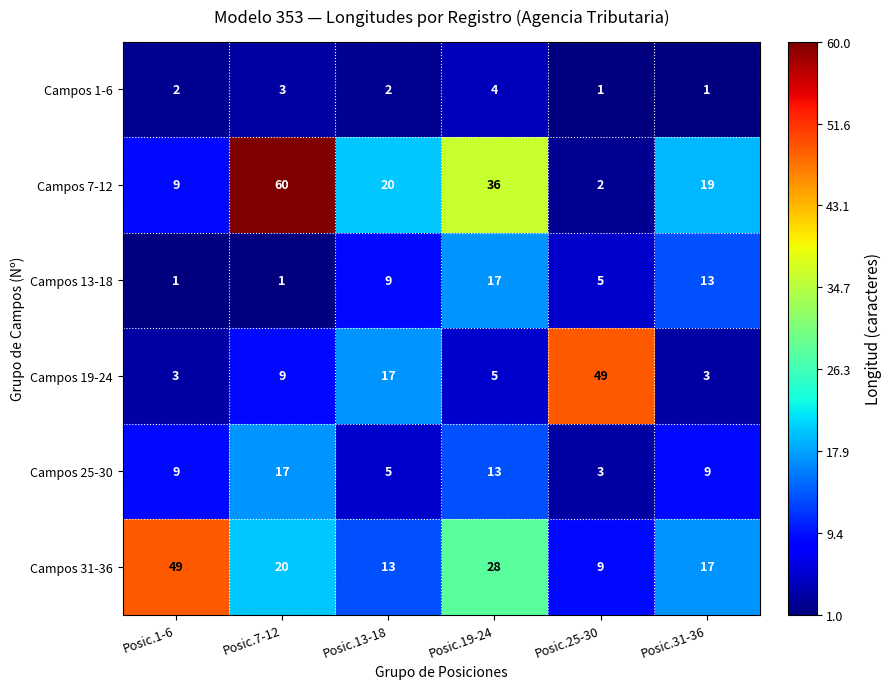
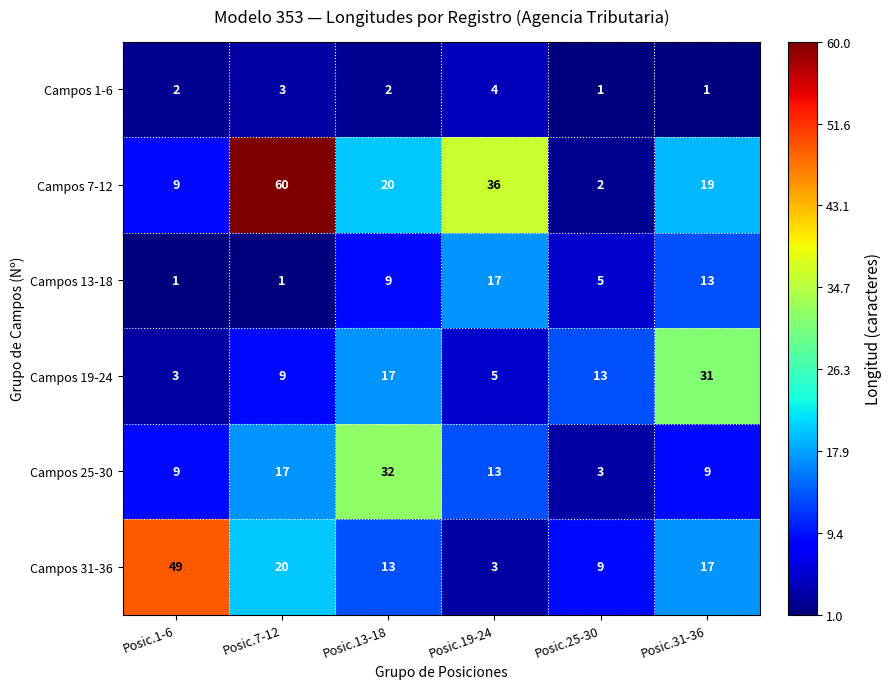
  {
    "Campos 1-6": {
      "Posic.1-6": 2,
      "Posic.7-12": 3,
      "Posic.13-18": 2,
      "Posic.19-24": 4,
      "Posic.25-30": 1,
      "Posic.31-36": 1
    },
    "Campos 7-12": {
      "Posic.1-6": 9,
      "Posic.7-12": 60,
      "Posic.13-18": 20,
      "Posic.19-24": 36,
      "Posic.25-30": 2,
      "Posic.31-36": 19
    },
    "Campos 13-18": {
      "Posic.1-6": 1,
      "Posic.7-12": 1,
      "Posic.13-18": 9,
      "Posic.19-24": 17,
      "Posic.25-30": 5,
      "Posic.31-36": 13
    },
    "Campos 19-24": {
      "Posic.1-6": 3,
      "Posic.7-12": 9,
      "Posic.13-18": 17,
      "Posic.19-24": 5,
-     "Posic.25-30": 49,
-     "Posic.31-36": 3
+     "Posic.25-30": 13,
+     "Posic.31-36": 31
    },
    "Campos 25-30": {
      "Posic.1-6": 9,
      "Posic.7-12": 17,
-     "Posic.13-18": 5,
+     "Posic.13-18": 32,
      "Posic.19-24": 13,
      "Posic.25-30": 3,
      "Posic.31-36": 9
    },
    "Campos 31-36": {
      "Posic.1-6": 49,
      "Posic.7-12": 20,
      "Posic.13-18": 13,
-     "Posic.19-24": 28,
+     "Posic.19-24": 3,
      "Posic.25-30": 9,
      "Posic.31-36": 17
    }
  }
